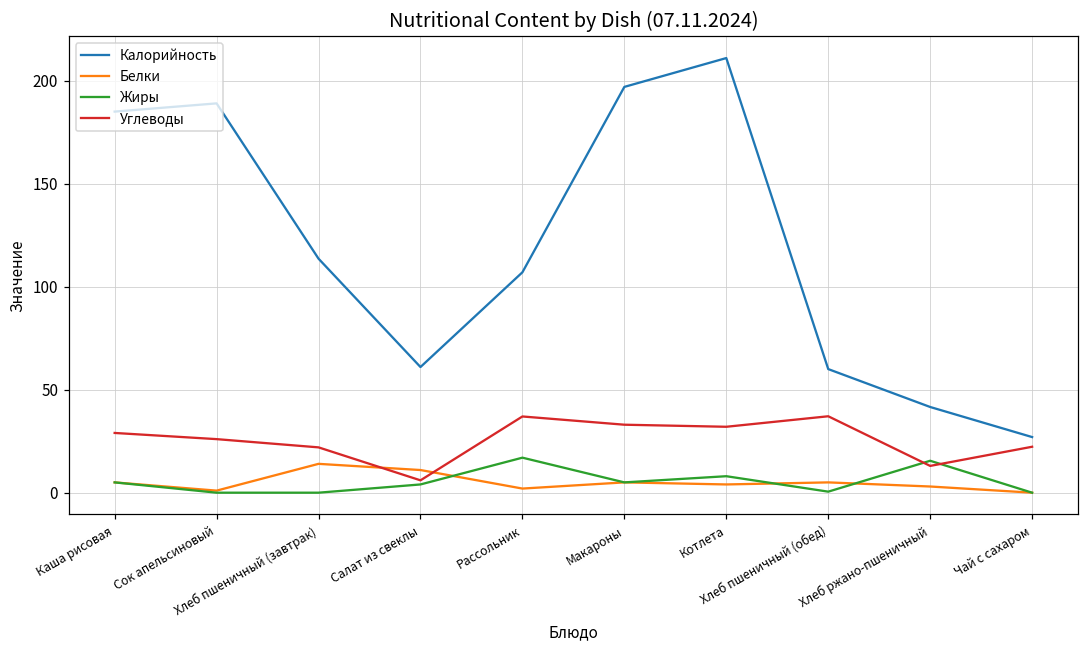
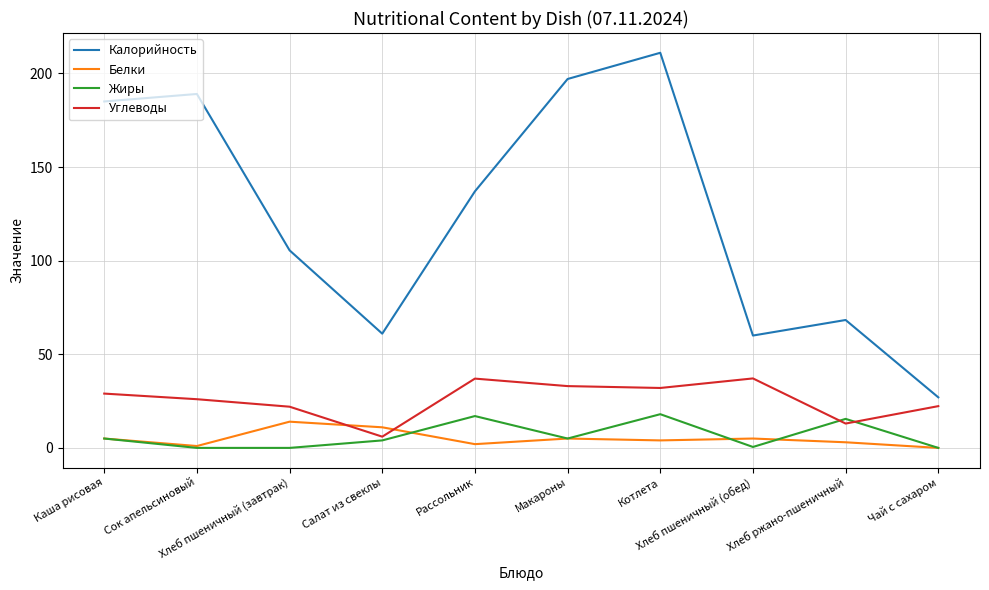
  {
    "Калорийность": {
-     "Хлеб пшеничный (завтрак)": 114,
+     "Хлеб пшеничный (завтрак)": 106,
      "Салат из свеклы": 61,
-     "Рассольник": 107,
+     "Рассольник": 137,
      "Макароны": 197,
      "Котлета": 211,
      "Хлеб пшеничный (обед)": 60,
-     "Хлеб ржано-пшеничный": 42,
+     "Хлеб ржано-пшеничный": 68,
      "Чай с сахаром": 27
    },
    "Белки": {
      "Хлеб пшеничный (завтрак)": 14,
      "Салат из свеклы": 11,
      "Рассольник": 2,
      "Котлета": 4,
      "Хлеб пшеничный (обед)": 5,
      "Хлеб ржано-пшеничный": 3
    },
    "Жиры": {
      "Хлеб пшеничный (завтрак)": 0,
      "Салат из свеклы": 4,
      "Рассольник": 17,
-     "Котлета": 8,
+     "Котлета": 18,
      "Хлеб пшеничный (обед)": 1,
      "Хлеб ржано-пшеничный": 16
    },
    "Углеводы": {
      "Каша рисовая": 29,
      "Сок апельсиновый": 26,
      "Хлеб пшеничный (завтрак)": 22,
      "Салат из свеклы": 6,
      "Рассольник": 37,
      "Макароны": 33,
      "Котлета": 32,
      "Хлеб пшеничный (обед)": 37,
      "Хлеб ржано-пшеничный": 13,
      "Чай с сахаром": 22
    }
  }
